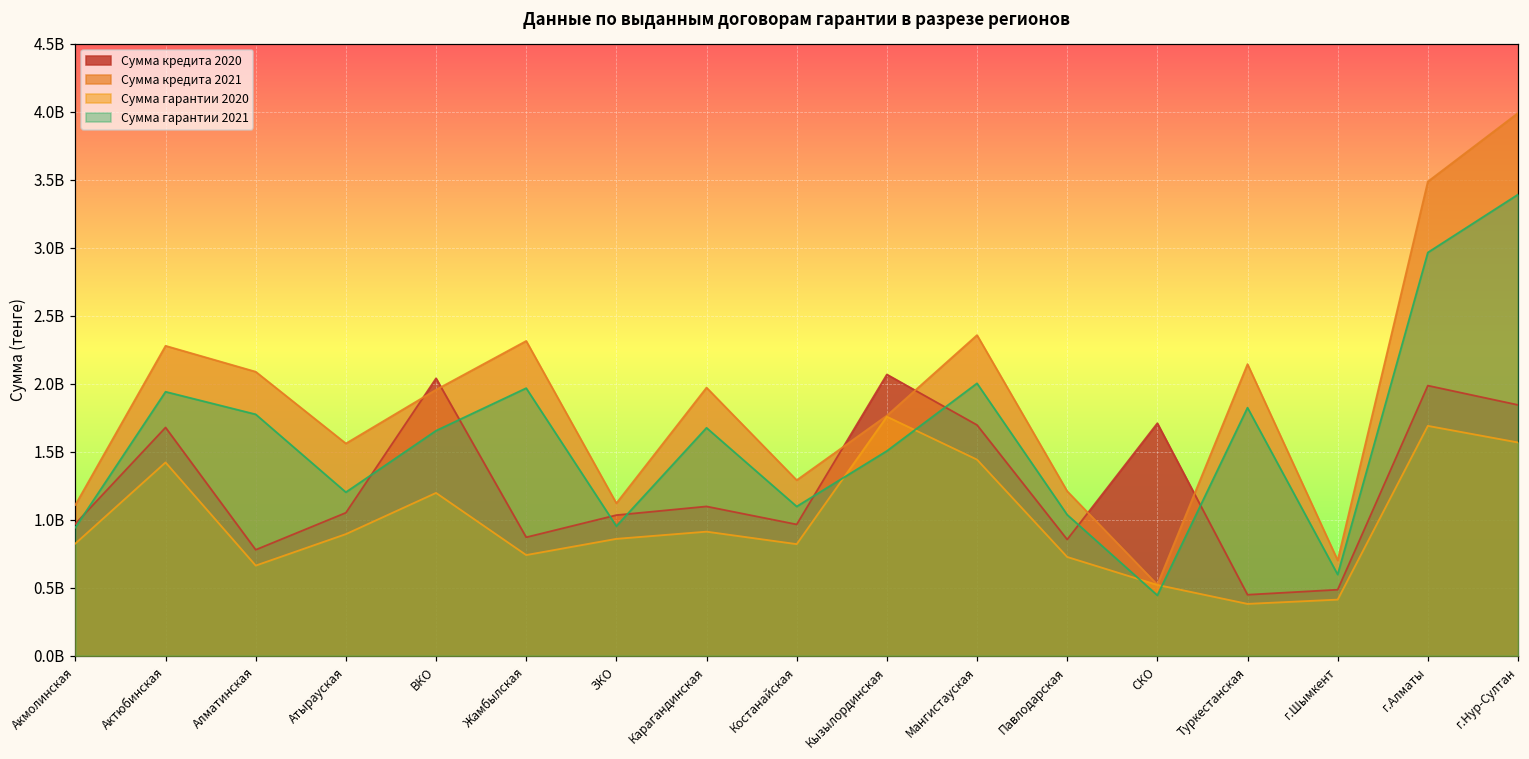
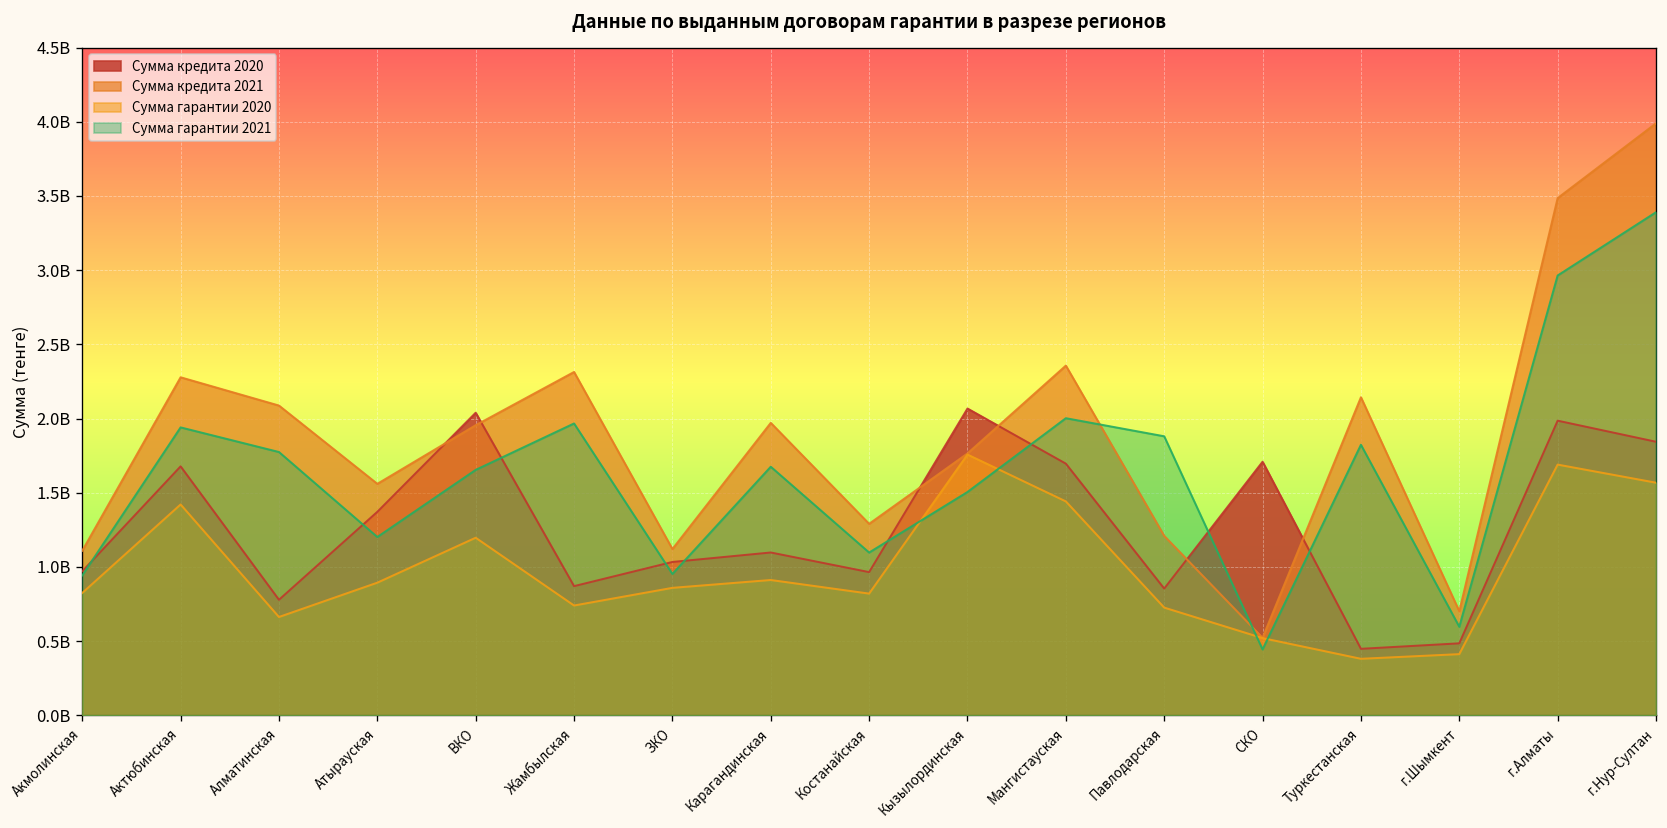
  {
    "Сумма кредита 2020": {
      "Акмолинская": 970000000,
      "Актюбинская": 1680000000,
      "Алматинская": 780000000,
-     "Атырауская": 1050000000,
+     "Атырауская": 1370000000,
      "ВКО": 2040000000,
      "Жамбылская": 870000000,
      "ЗКО": 1030000000,
      "Карагандинская": 1100000000,
      "Костанайская": 960000000,
      "Кызылординская": 2070000000,
      "Мангистауская": 1700000000,
      "Павлодарская": 850000000,
      "СКО": 1710000000,
      "Туркестанская": 450000000,
      "г.Шымкент": 490000000,
      "г.Алматы": 1990000000,
      "г.Нур-Султан": 1840000000
    },
    "Сумма гарантии 2021": {
      "Акмолинская": 940000000,
      "Актюбинская": 1940000000,
      "Алматинская": 1770000000,
      "Атырауская": 1200000000,
      "ВКО": 1650000000,
      "Жамбылская": 1970000000,
      "ЗКО": 950000000,
      "Карагандинская": 1680000000,
      "Костанайская": 1100000000,
      "Кызылординская": 1510000000,
      "Мангистауская": 2000000000,
-     "Павлодарская": 1040000000,
+     "Павлодарская": 1880000000,
      "СКО": 440000000,
      "Туркестанская": 1820000000,
      "г.Шымкент": 600000000,
      "г.Алматы": 2960000000,
      "г.Нур-Султан": 3390000000
    }
  }
